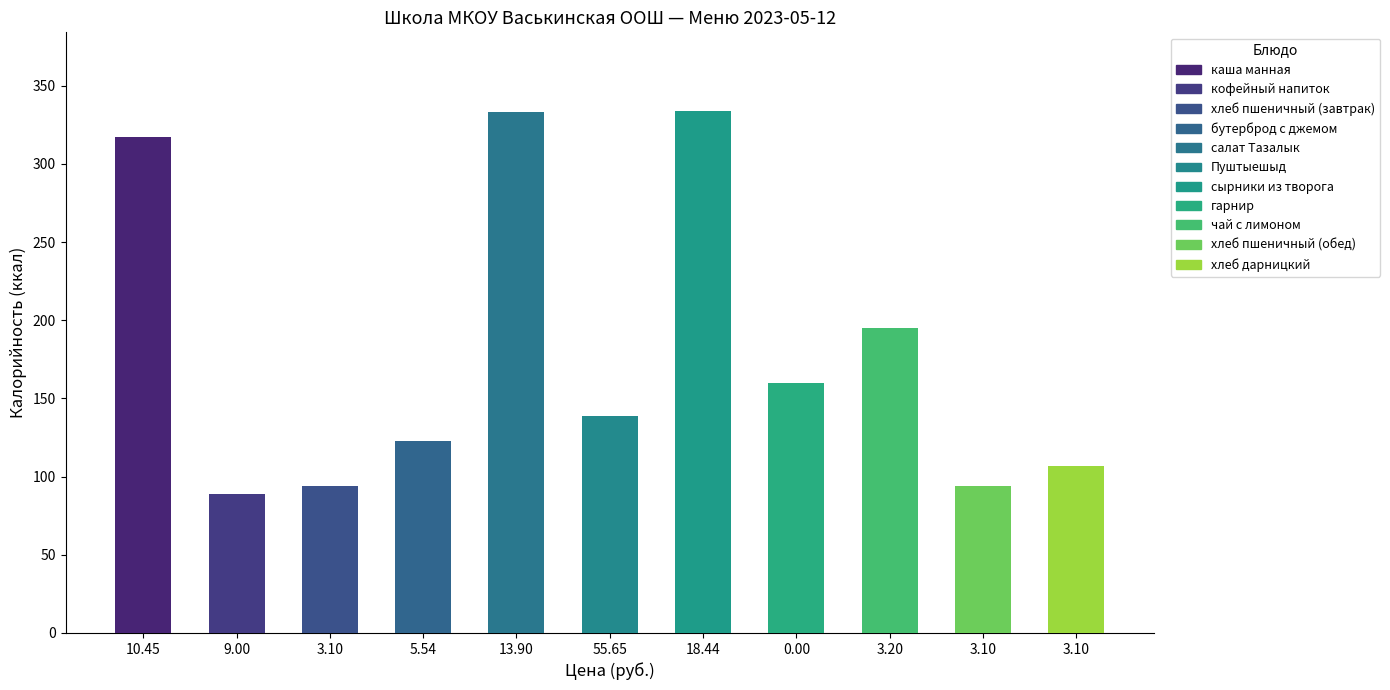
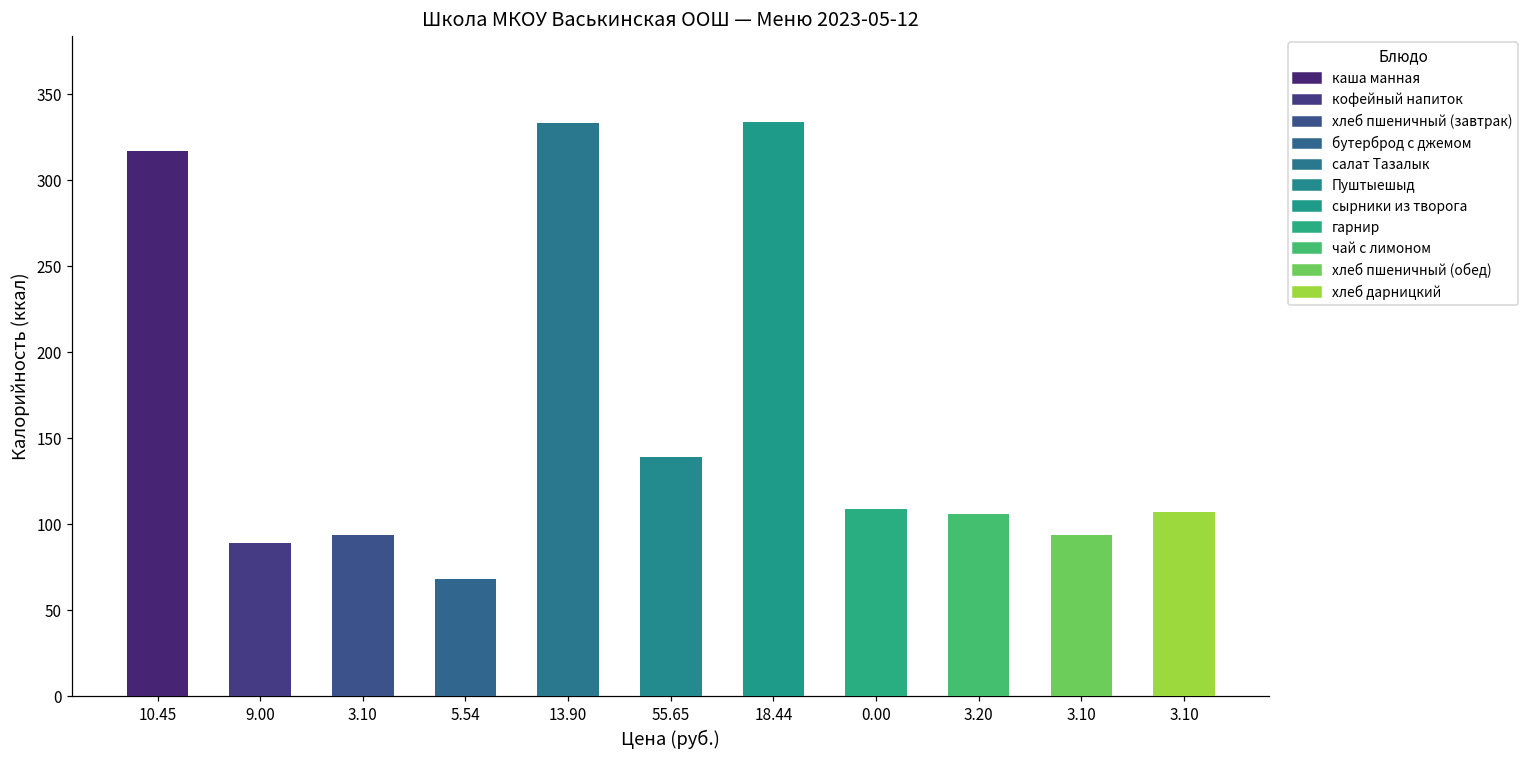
  {
    "10.45": 317,
    "9.00": 89,
-   "5.54": 123,
+   "5.54": 68,
    "13.90": 333,
    "55.65": 139,
    "18.44": 334,
-   "0.00": 160,
-   "3.20": 195
+   "0.00": 109,
+   "3.20": 106
  }
